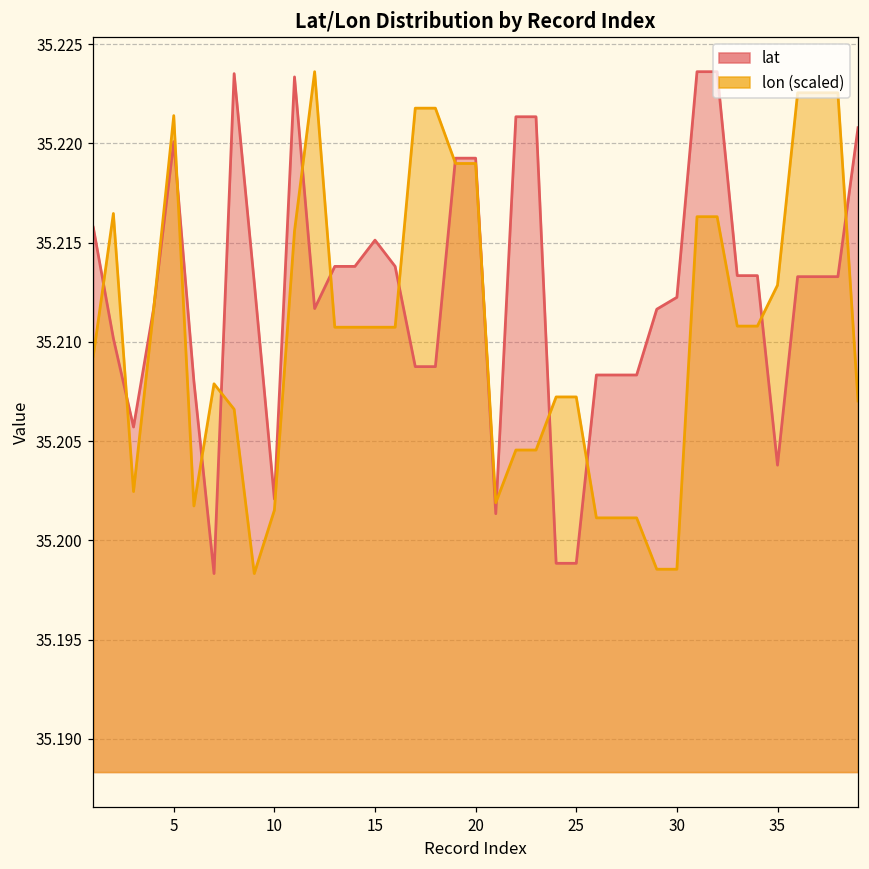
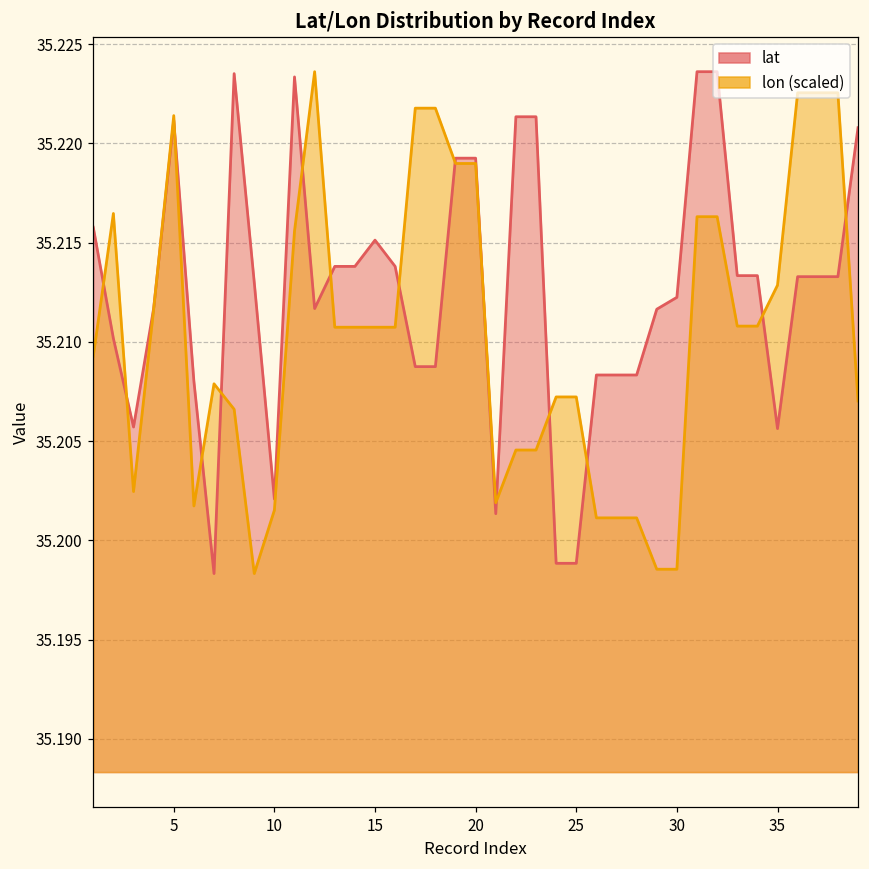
  {
    "lat": {
-     "5": 35.2201,
+     "5": 35.2212,
      "10": 35.2021,
      "15": 35.2151,
      "20": 35.2193,
      "25": 35.1988,
      "30": 35.2122,
-     "35": 35.2038
+     "35": 35.2056
    }
  }
